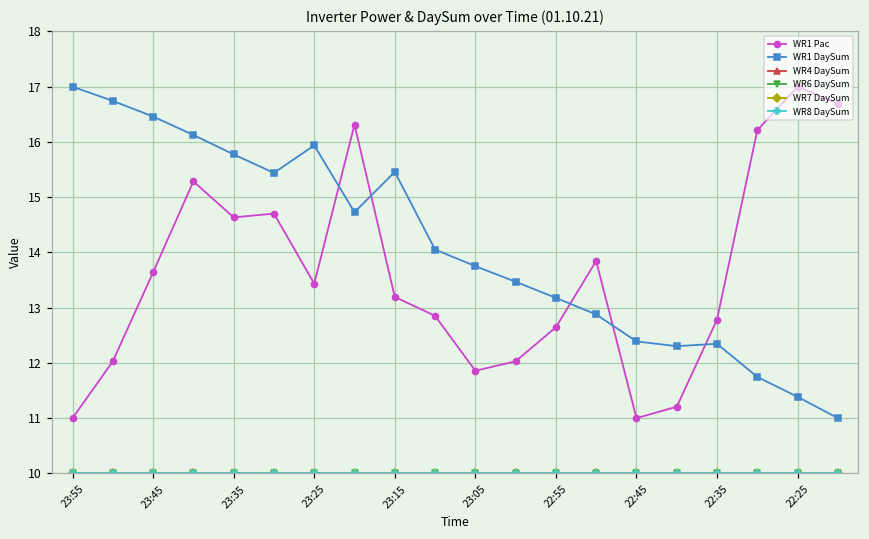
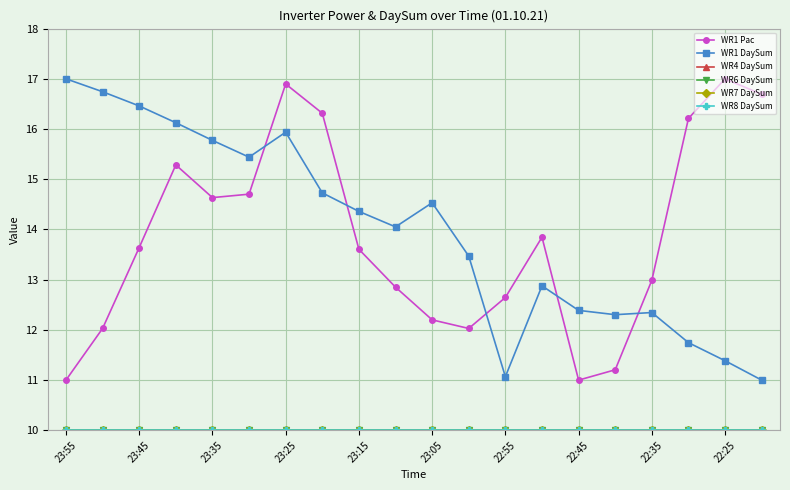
  {
    "WR1 Pac": {
      "23:55": 11.0,
      "23:45": 13.6,
      "23:35": 14.6,
-     "23:25": 13.4,
-     "23:15": 13.2,
-     "23:05": 11.9,
+     "23:25": 16.9,
+     "23:15": 13.6,
+     "23:05": 12.2,
      "22:55": 12.6,
      "22:45": 11.0,
-     "22:35": 12.8
+     "22:35": 13.0
    },
    "WR1 DaySum": {
      "23:55": 17.0,
      "23:45": 16.5,
      "23:35": 15.8,
      "23:25": 15.9,
-     "23:15": 15.5,
-     "23:05": 13.8,
-     "22:55": 13.2,
+     "23:15": 14.4,
+     "23:05": 14.5,
+     "22:55": 11.1,
      "22:45": 12.4,
      "22:35": 12.3,
      "22:25": 11.4
    },
    "WR8 DaySum": {
      "23:55": 10.0,
      "23:45": 10.0,
      "23:35": 10.0,
      "23:25": 10.0,
      "23:15": 10.0,
      "23:05": 10.0,
      "22:55": 10.0,
      "22:45": 10.0,
      "22:35": 10.0,
      "22:25": 10.0
    }
  }
